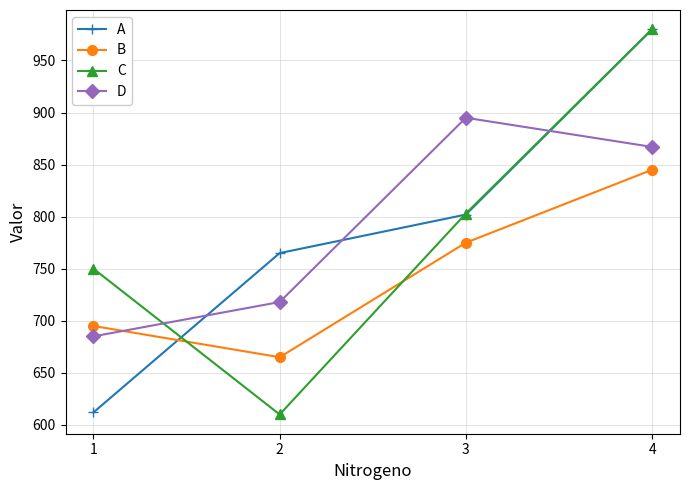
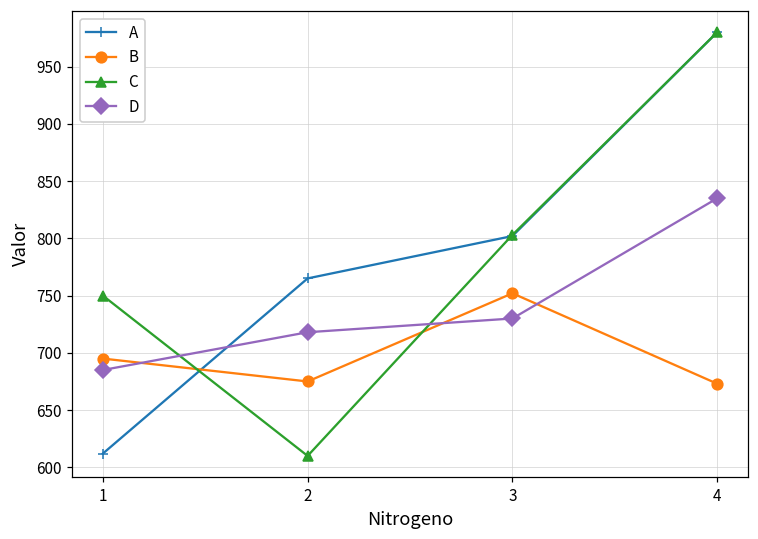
  {
    "A": {
      "1": 612,
      "2": 765
    },
    "B": {
      "1": 695,
-     "2": 665,
-     "3": 775,
-     "4": 845
+     "2": 675,
+     "3": 752,
+     "4": 673
    },
    "C": {
      "1": 750,
      "2": 610
    },
    "D": {
      "1": 685,
      "2": 718,
-     "3": 895,
-     "4": 867
+     "3": 730,
+     "4": 835
    }
  }
